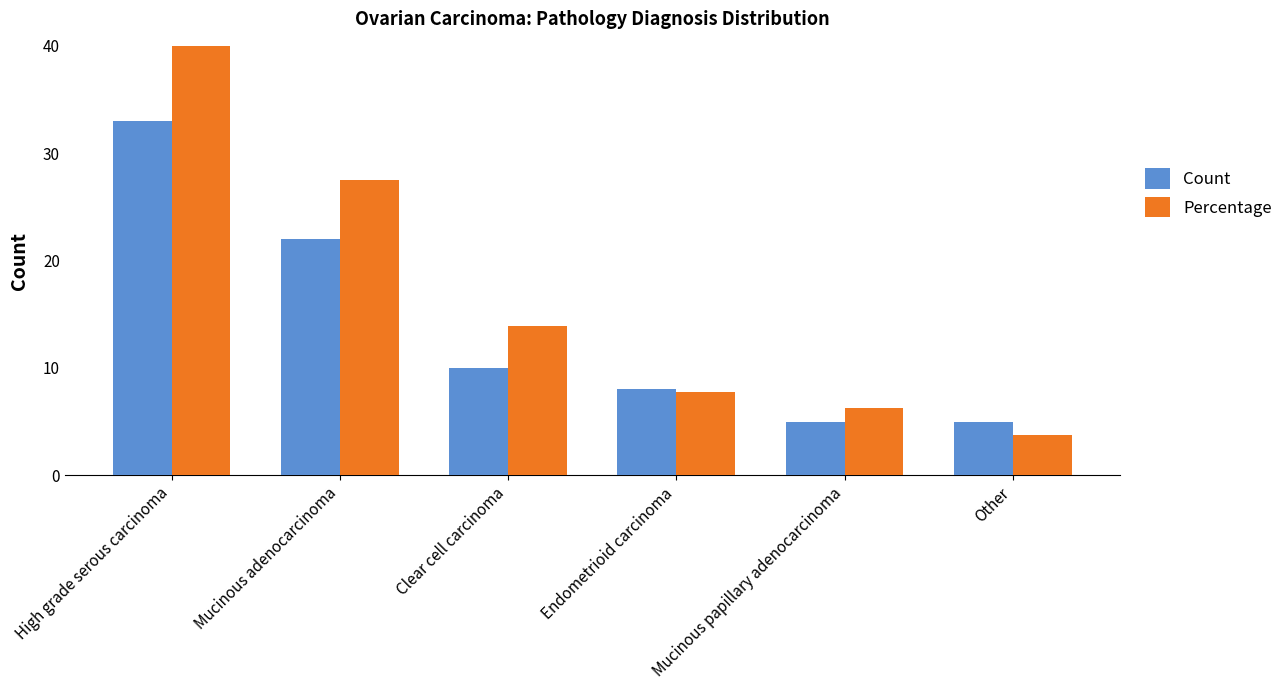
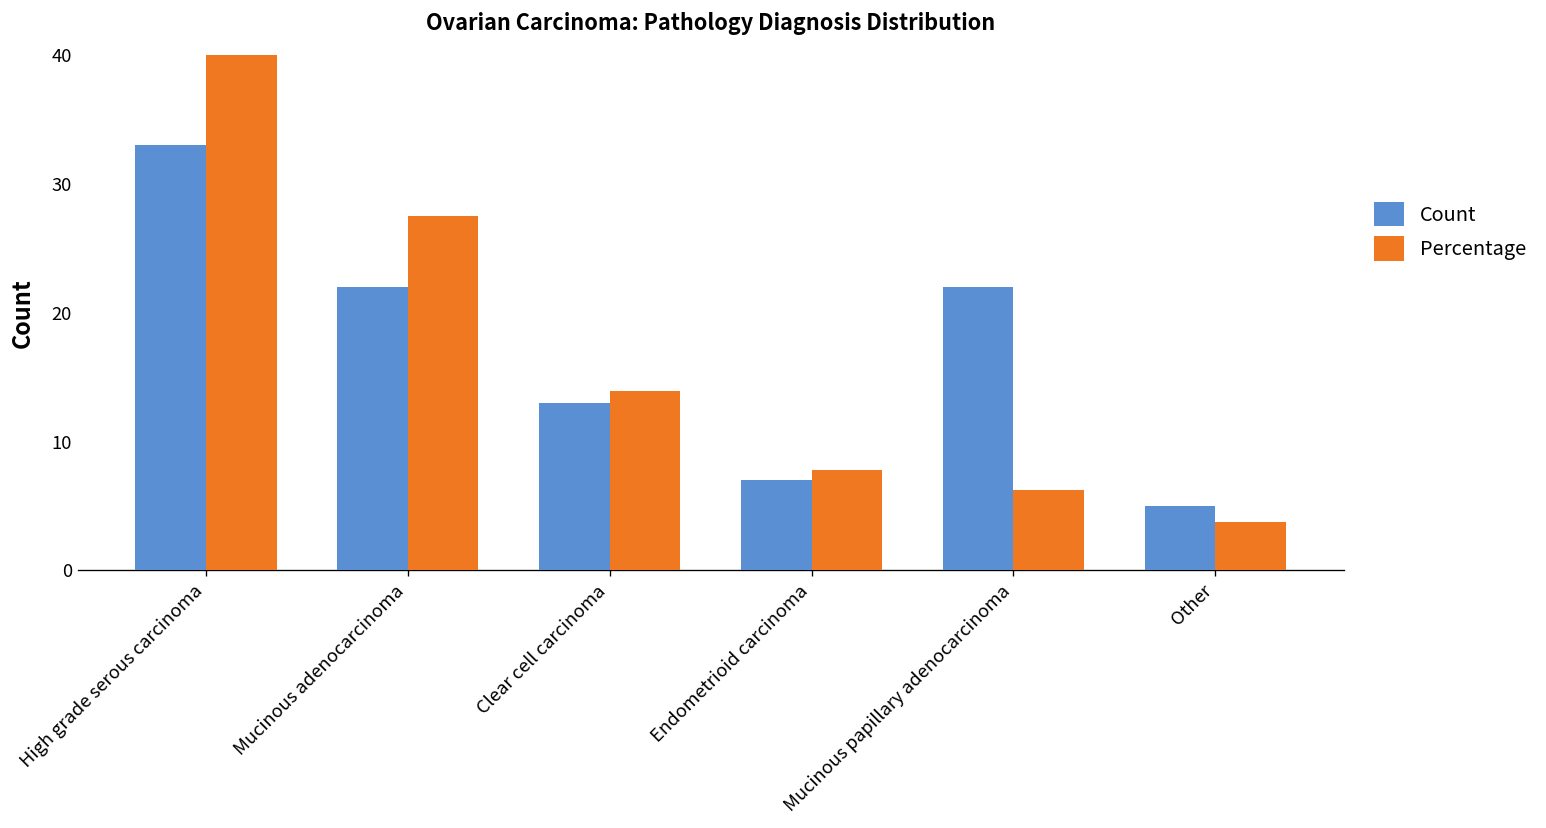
  {
    "Count": {
      "High grade serous carcinoma": 33,
      "Mucinous adenocarcinoma": 22,
-     "Clear cell carcinoma": 10,
-     "Endometrioid carcinoma": 8,
-     "Mucinous papillary adenocarcinoma": 5,
+     "Clear cell carcinoma": 13,
+     "Endometrioid carcinoma": 7,
+     "Mucinous papillary adenocarcinoma": 22,
      "Other": 5
    },
    "Percentage": {
      "Mucinous adenocarcinoma": 27.5,
      "Clear cell carcinoma": 14,
      "Endometrioid carcinoma": 8,
      "Mucinous papillary adenocarcinoma": 6.3,
      "Other": 3.8
    }
  }
